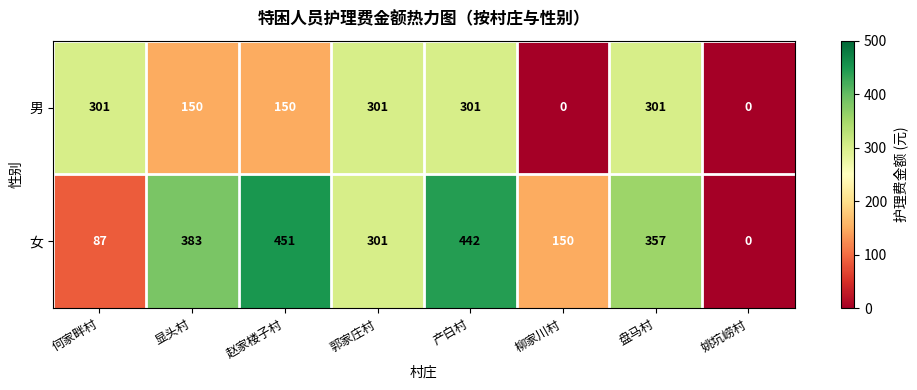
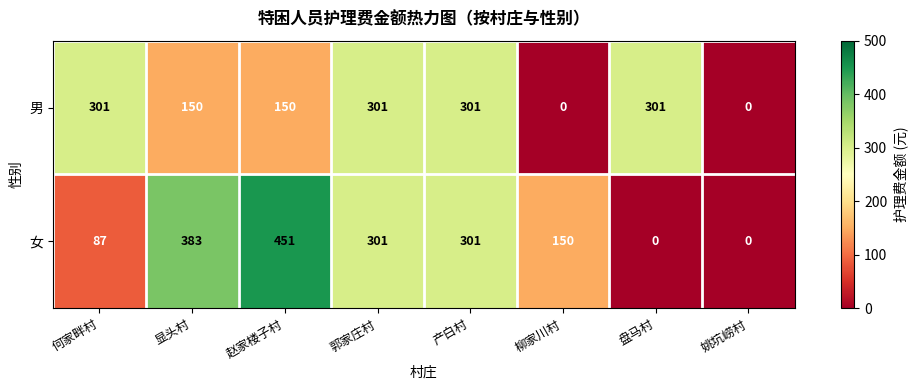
  {
    "男": {
      "何家畔村": 301,
      "显头村": 150,
      "赵家楼子村": 150,
      "郭家庄村": 301,
      "产白村": 301,
      "柳家川村": 0,
      "盘马村": 301,
      "姚坑崂村": 0
    },
    "女": {
      "何家畔村": 87,
      "显头村": 383,
      "赵家楼子村": 451,
      "郭家庄村": 301,
-     "产白村": 442,
+     "产白村": 301,
      "柳家川村": 150,
-     "盘马村": 357,
+     "盘马村": 0,
      "姚坑崂村": 0
    }
  }
